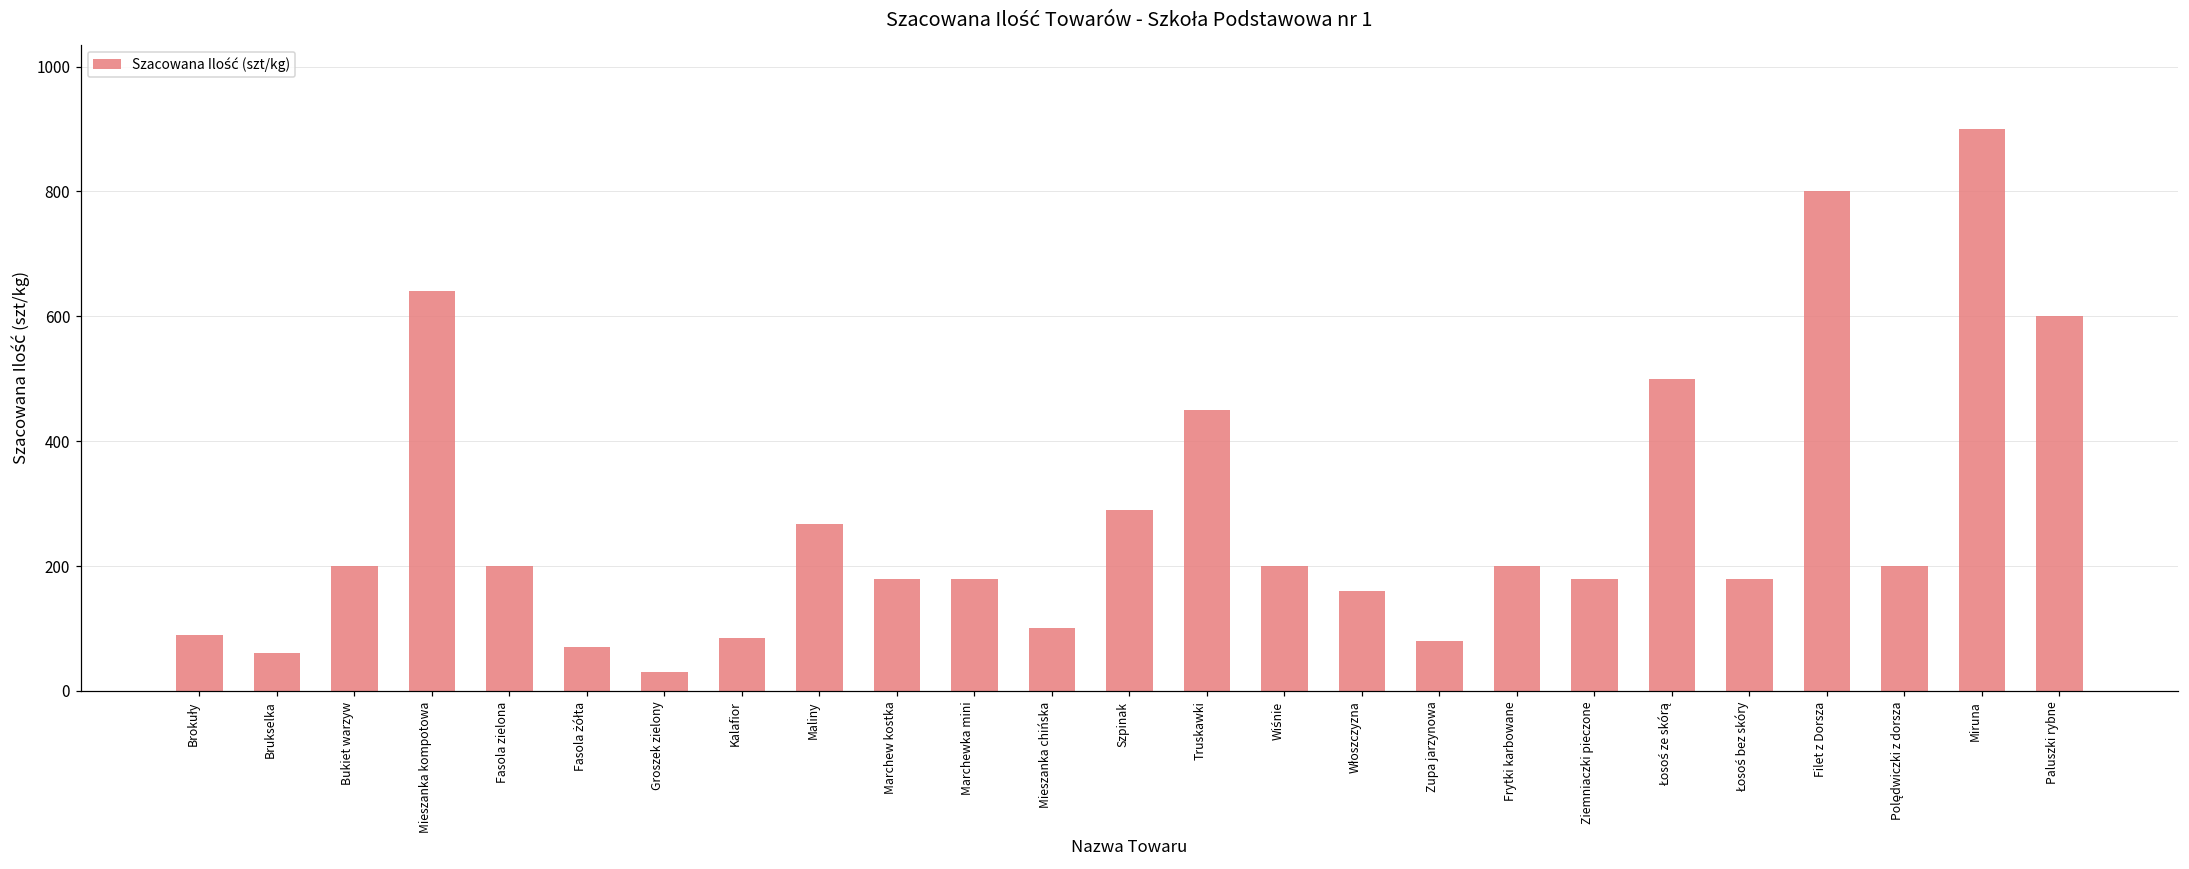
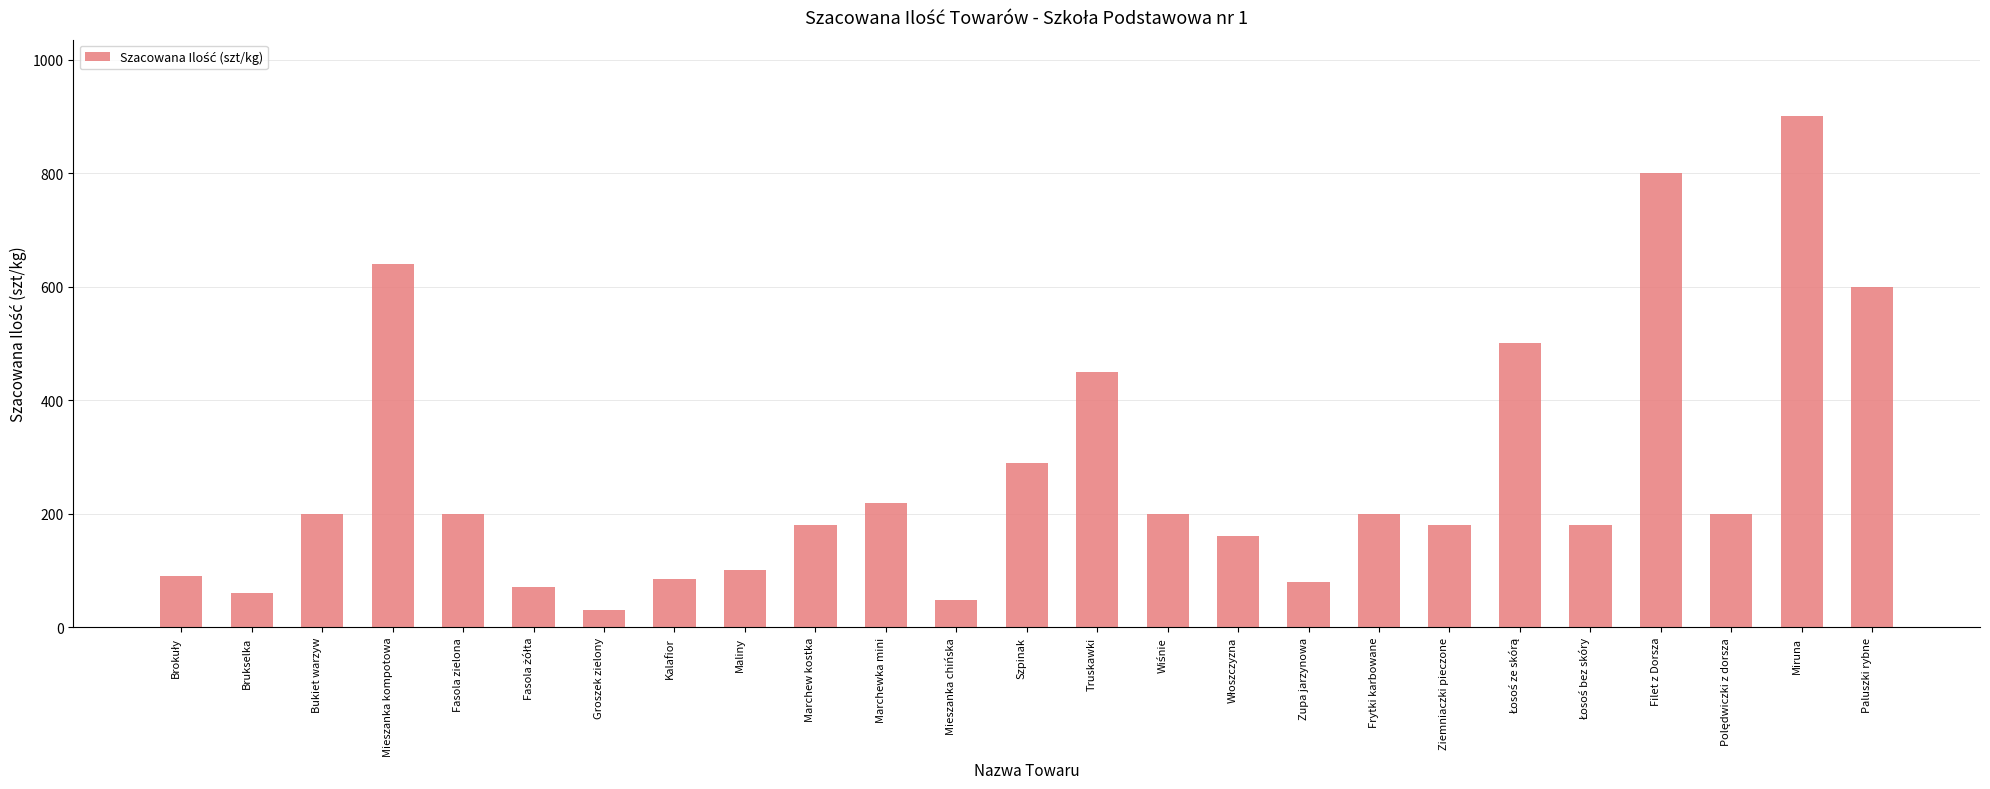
  {
    "Brokuły": 90,
    "Brukselka": 60,
    "Bukiet warzyw": 200,
    "Mieszanka kompotowa": 640,
    "Fasola zielona": 200,
    "Fasola żółta": 70,
    "Groszek zielony": 30,
    "Kalafior": 90,
-   "Maliny": 270,
+   "Maliny": 100,
    "Marchew kostka": 180,
-   "Marchewka mini": 180,
-   "Mieszanka chińska": 100,
+   "Marchewka mini": 220,
+   "Mieszanka chińska": 50,
    "Szpinak": 290,
    "Truskawki": 450,
    "Wiśnie": 200,
    "Włoszczyzna": 160,
    "Zupa jarzynowa": 80,
    "Frytki karbowane": 200,
    "Ziemniaczki pieczone": 180,
    "Łosoś ze skórą": 500,
    "Łosoś bez skóry": 180,
    "Filet z Dorsza": 800,
    "Polędwiczki z dorsza": 200,
    "Miruna": 900,
    "Paluszki rybne": 600
  }
